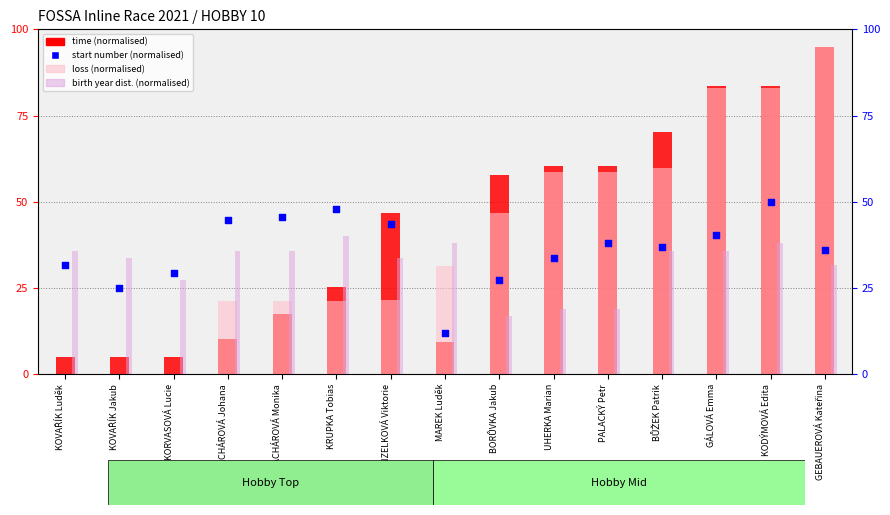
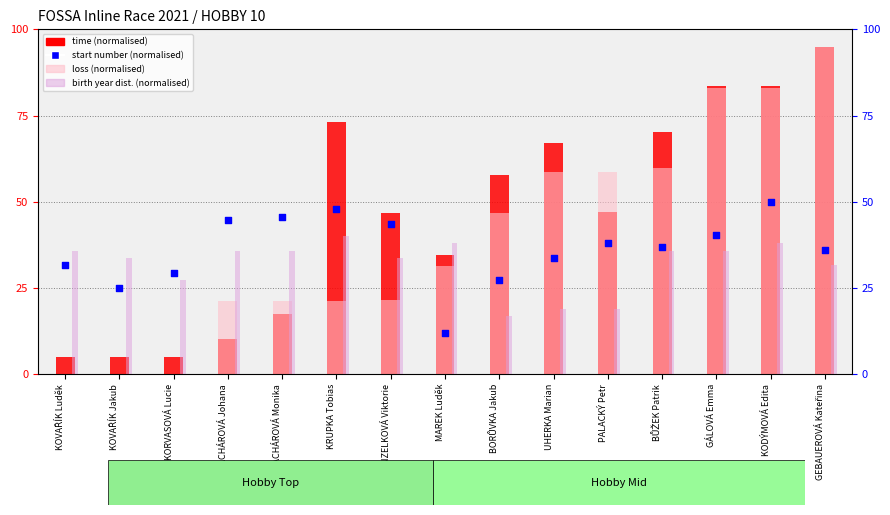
  {
    "time (normalised)": {
      "KOVAŘÍK Luděk": 5,
      "KOVAŘÍK Jakub": 5,
      "KORVASOVÁ Lucie": 5,
-     "KRUPKA Tobias": 25,
+     "KRUPKA Tobias": 73,
      "HANZELKOVÁ Viktorie": 47,
-     "MAREK Luděk": 9,
+     "MAREK Luděk": 35,
      "BORŮVKA Jakub": 58,
-     "UHERKA Marian": 60,
-     "PALACKÝ Petr": 60,
+     "UHERKA Marian": 67,
+     "PALACKÝ Petr": 47,
      "BŮŽEK Patrik": 70,
      "GÁLOVÁ Emma": 84,
      "KODÝMOVÁ Edita": 84,
      "GEBAUEROVÁ Kateřina": 95
    }
  }
